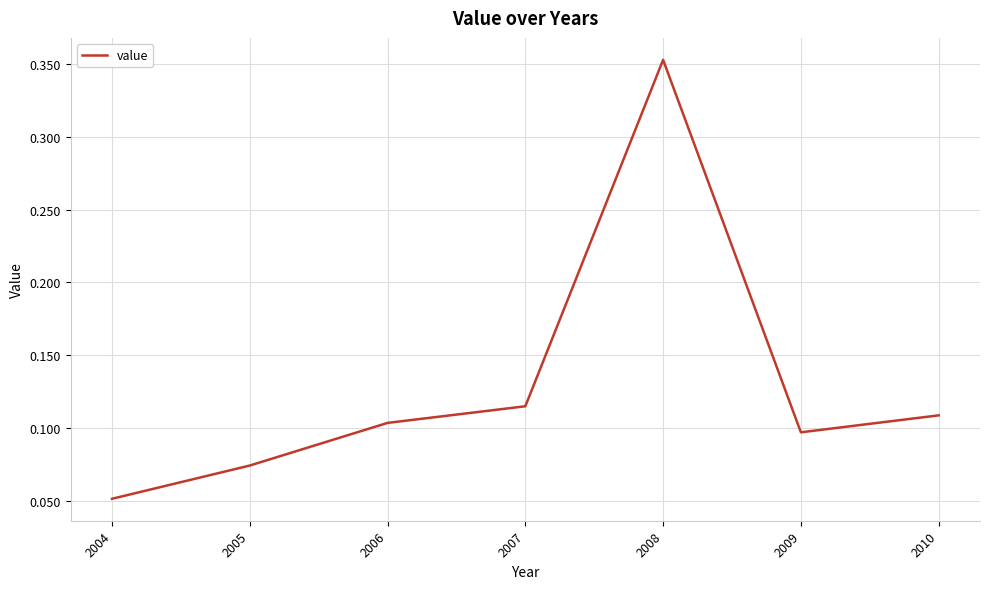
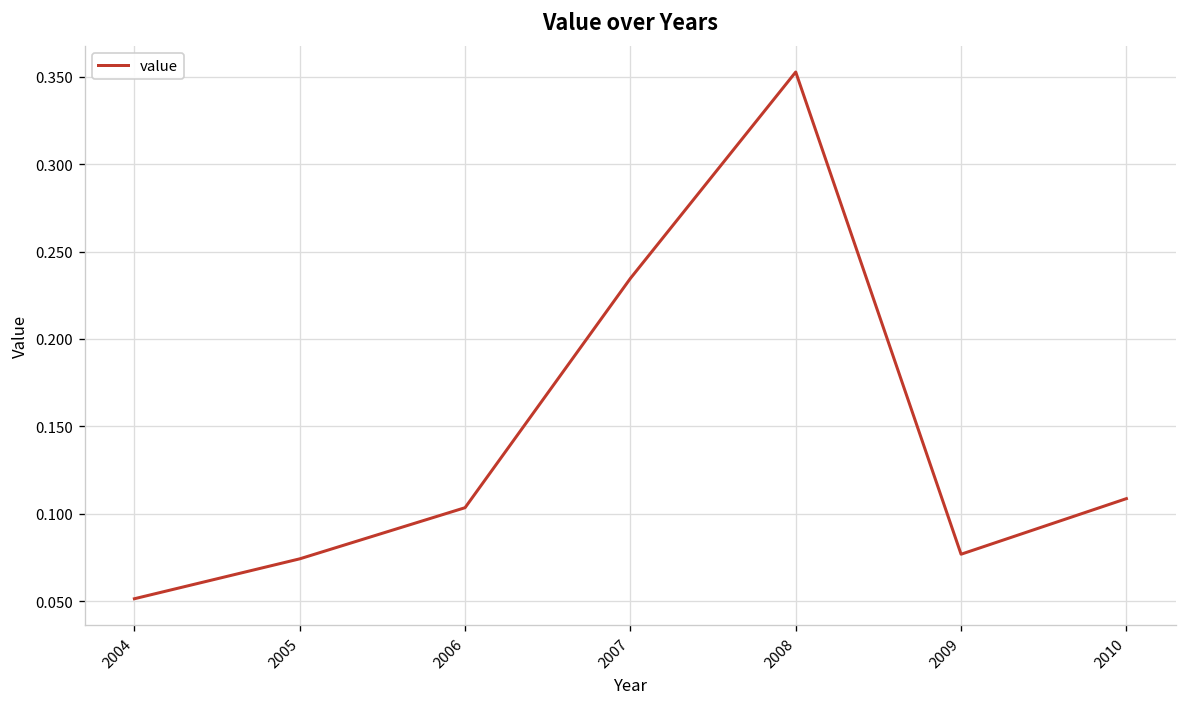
  {
    "2004": 0.051,
    "2005": 0.074,
    "2006": 0.103,
-   "2007": 0.115,
+   "2007": 0.235,
    "2008": 0.353,
-   "2009": 0.097,
+   "2009": 0.077,
    "2010": 0.109
  }
